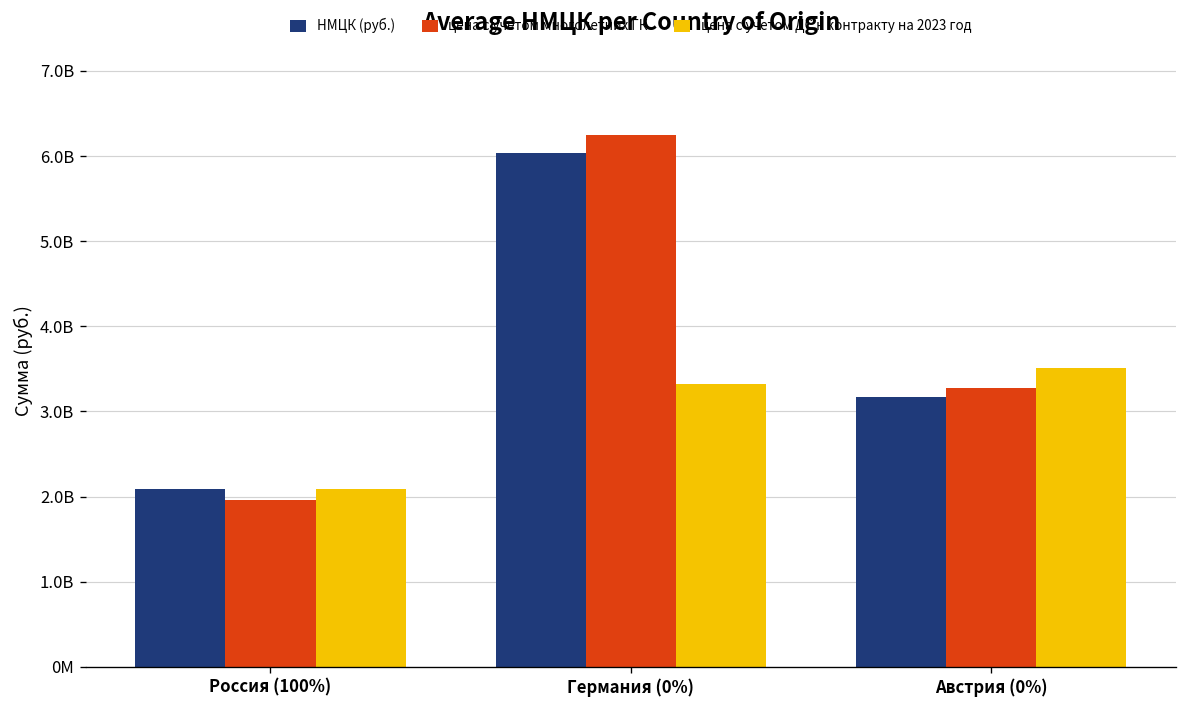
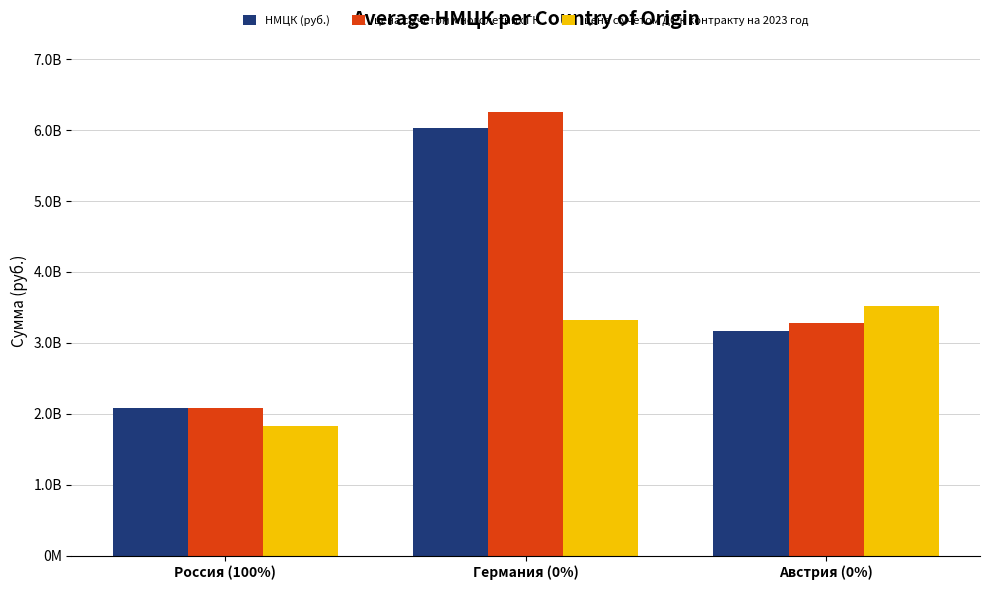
  {
    "НМЦК (руб.)": {
      "Россия (100%)": 2100000000,
      "Германия (0%)": 6000000000,
      "Австрия (0%)": 3200000000
    },
    "цена с учетом многолетних ГК": {
-     "Россия (100%)": 2000000000,
+     "Россия (100%)": 2100000000,
      "Германия (0%)": 6300000000,
      "Австрия (0%)": 3300000000
    },
    "цена с учетом ДС к контракту на 2023 год": {
-     "Россия (100%)": 2100000000,
+     "Россия (100%)": 1800000000,
      "Германия (0%)": 3300000000,
      "Австрия (0%)": 3500000000
    }
  }
